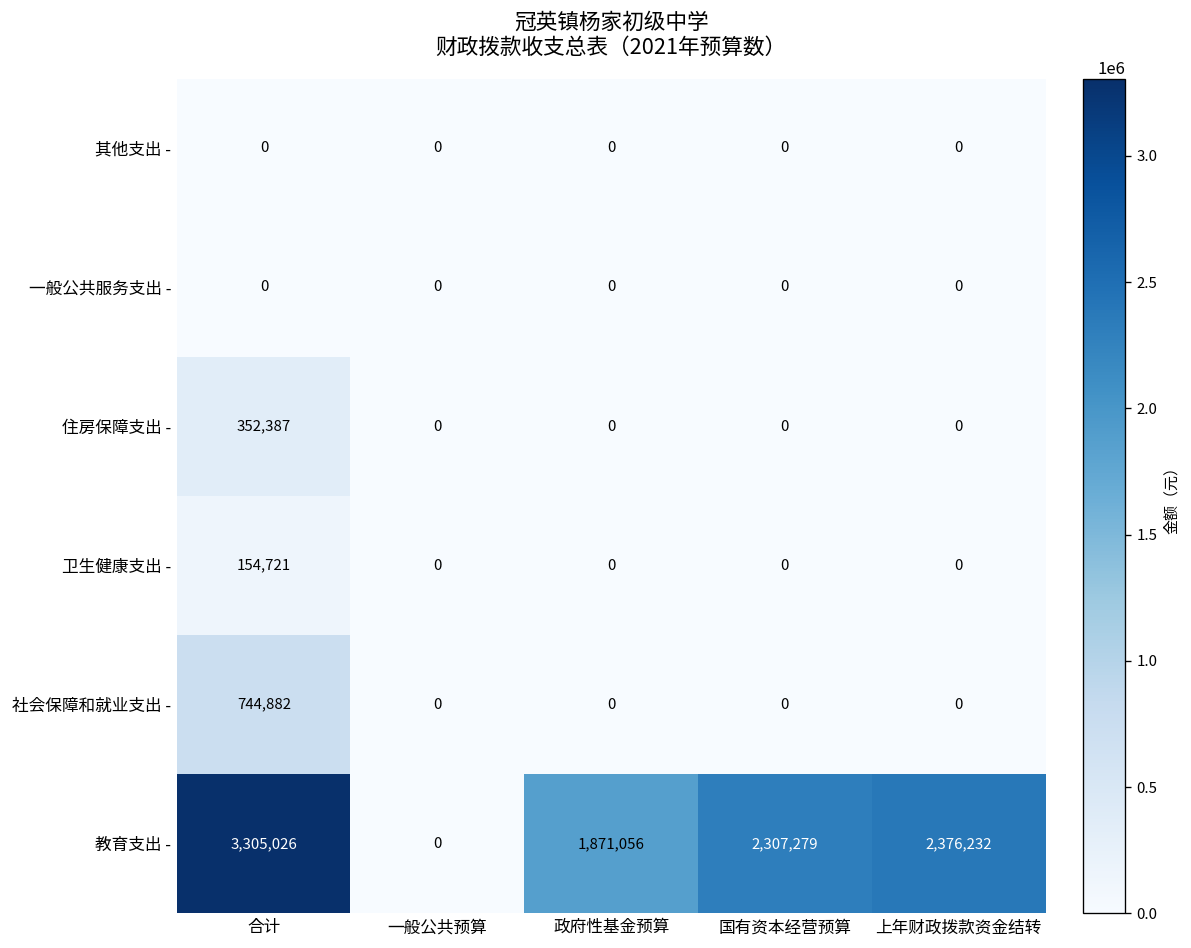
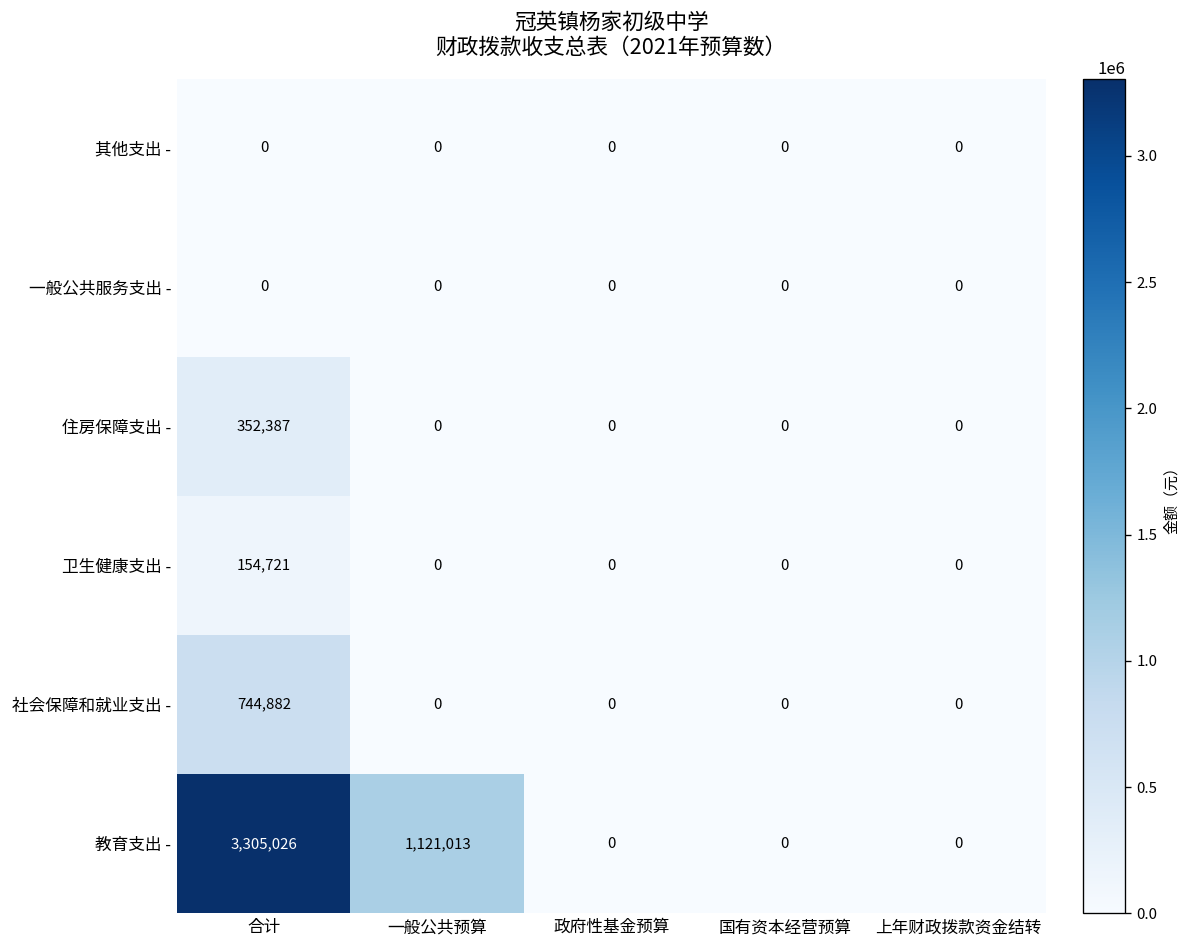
  {
    "其他支出 -": {
      "合计": "0",
      "一般公共预算": "0",
      "政府性基金预算": "0",
      "国有资本经营预算": "0",
      "上年财政拨款资金结转": "0"
    },
    "一般公共服务支出 -": {
      "合计": "0",
      "一般公共预算": "0",
      "政府性基金预算": "0",
      "国有资本经营预算": "0",
      "上年财政拨款资金结转": "0"
    },
    "住房保障支出 -": {
      "合计": "352,387",
      "一般公共预算": "0",
      "政府性基金预算": "0",
      "国有资本经营预算": "0",
      "上年财政拨款资金结转": "0"
    },
    "卫生健康支出 -": {
      "合计": "154,721",
      "一般公共预算": "0",
      "政府性基金预算": "0",
      "国有资本经营预算": "0",
      "上年财政拨款资金结转": "0"
    },
    "社会保障和就业支出 -": {
      "合计": "744,882",
      "一般公共预算": "0",
      "政府性基金预算": "0",
      "国有资本经营预算": "0",
      "上年财政拨款资金结转": "0"
    },
    "教育支出 -": {
      "合计": "3,305,026",
-     "一般公共预算": "0",
-     "政府性基金预算": "1,871,056",
-     "国有资本经营预算": "2,307,279",
-     "上年财政拨款资金结转": "2,376,232"
+     "一般公共预算": "1,121,013",
+     "政府性基金预算": "0",
+     "国有资本经营预算": "0",
+     "上年财政拨款资金结转": "0"
    }
  }
